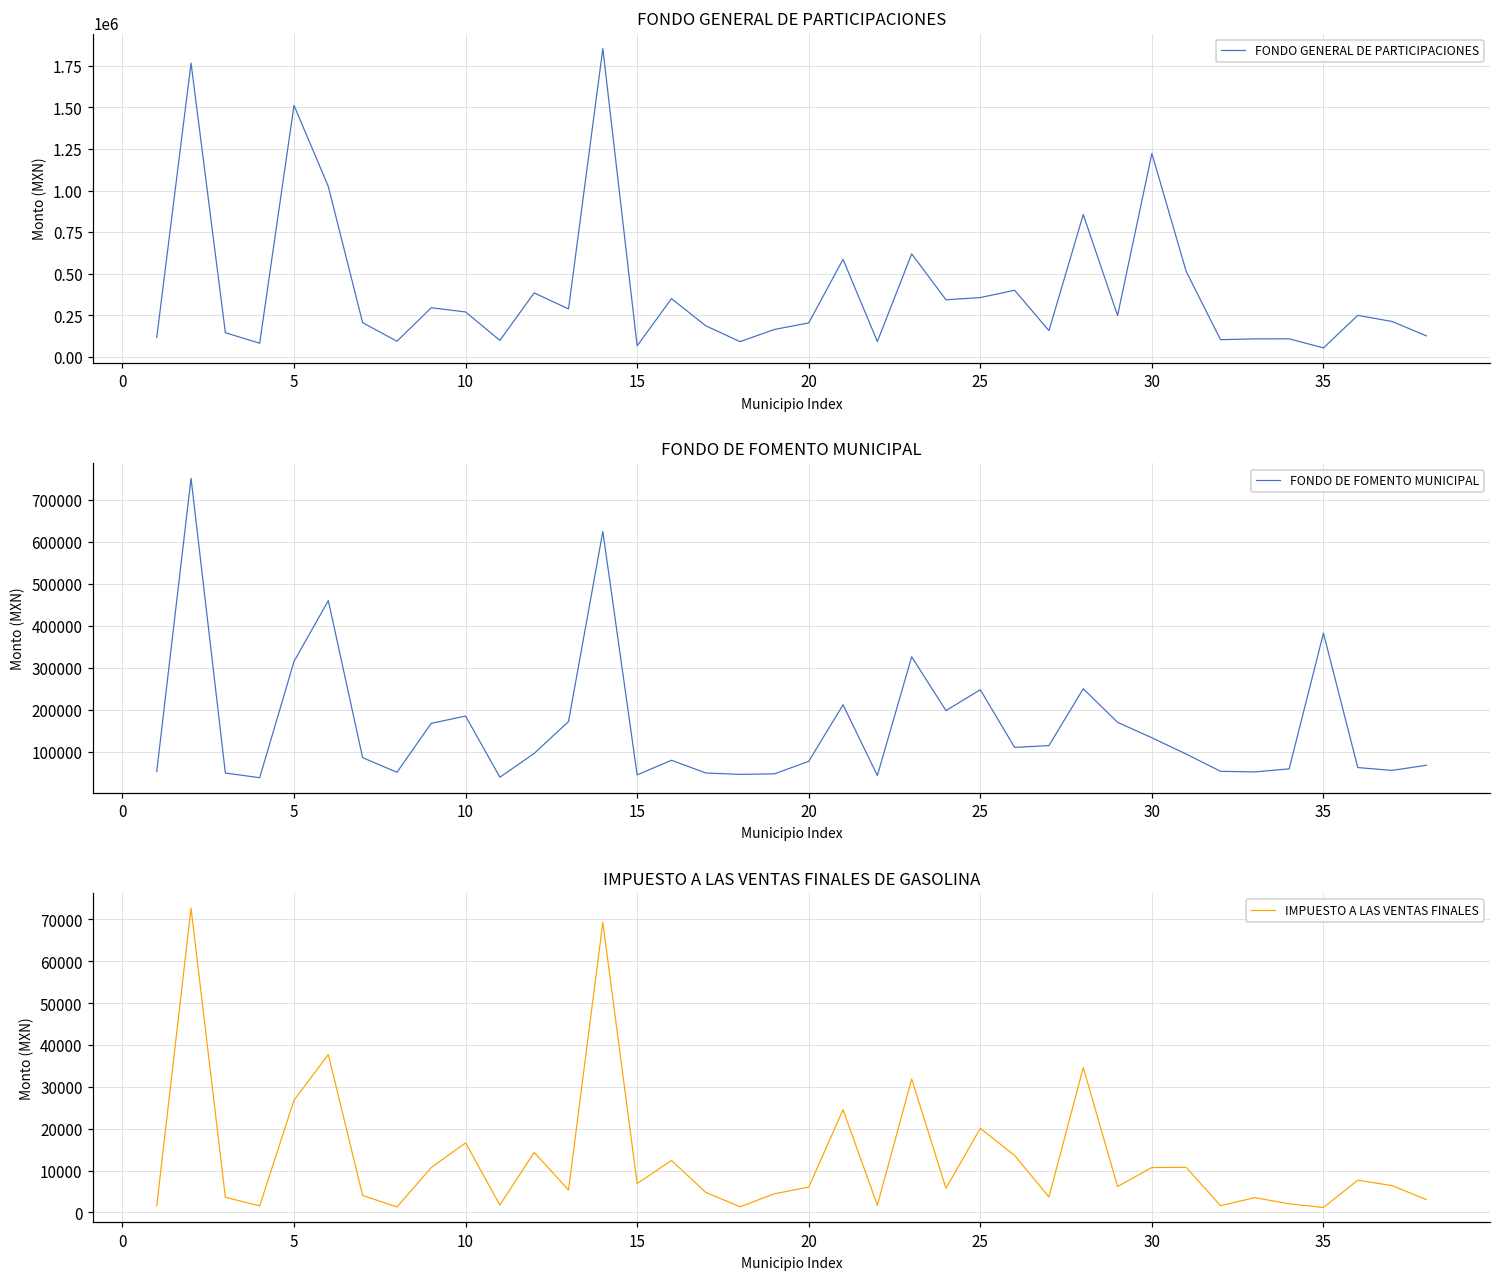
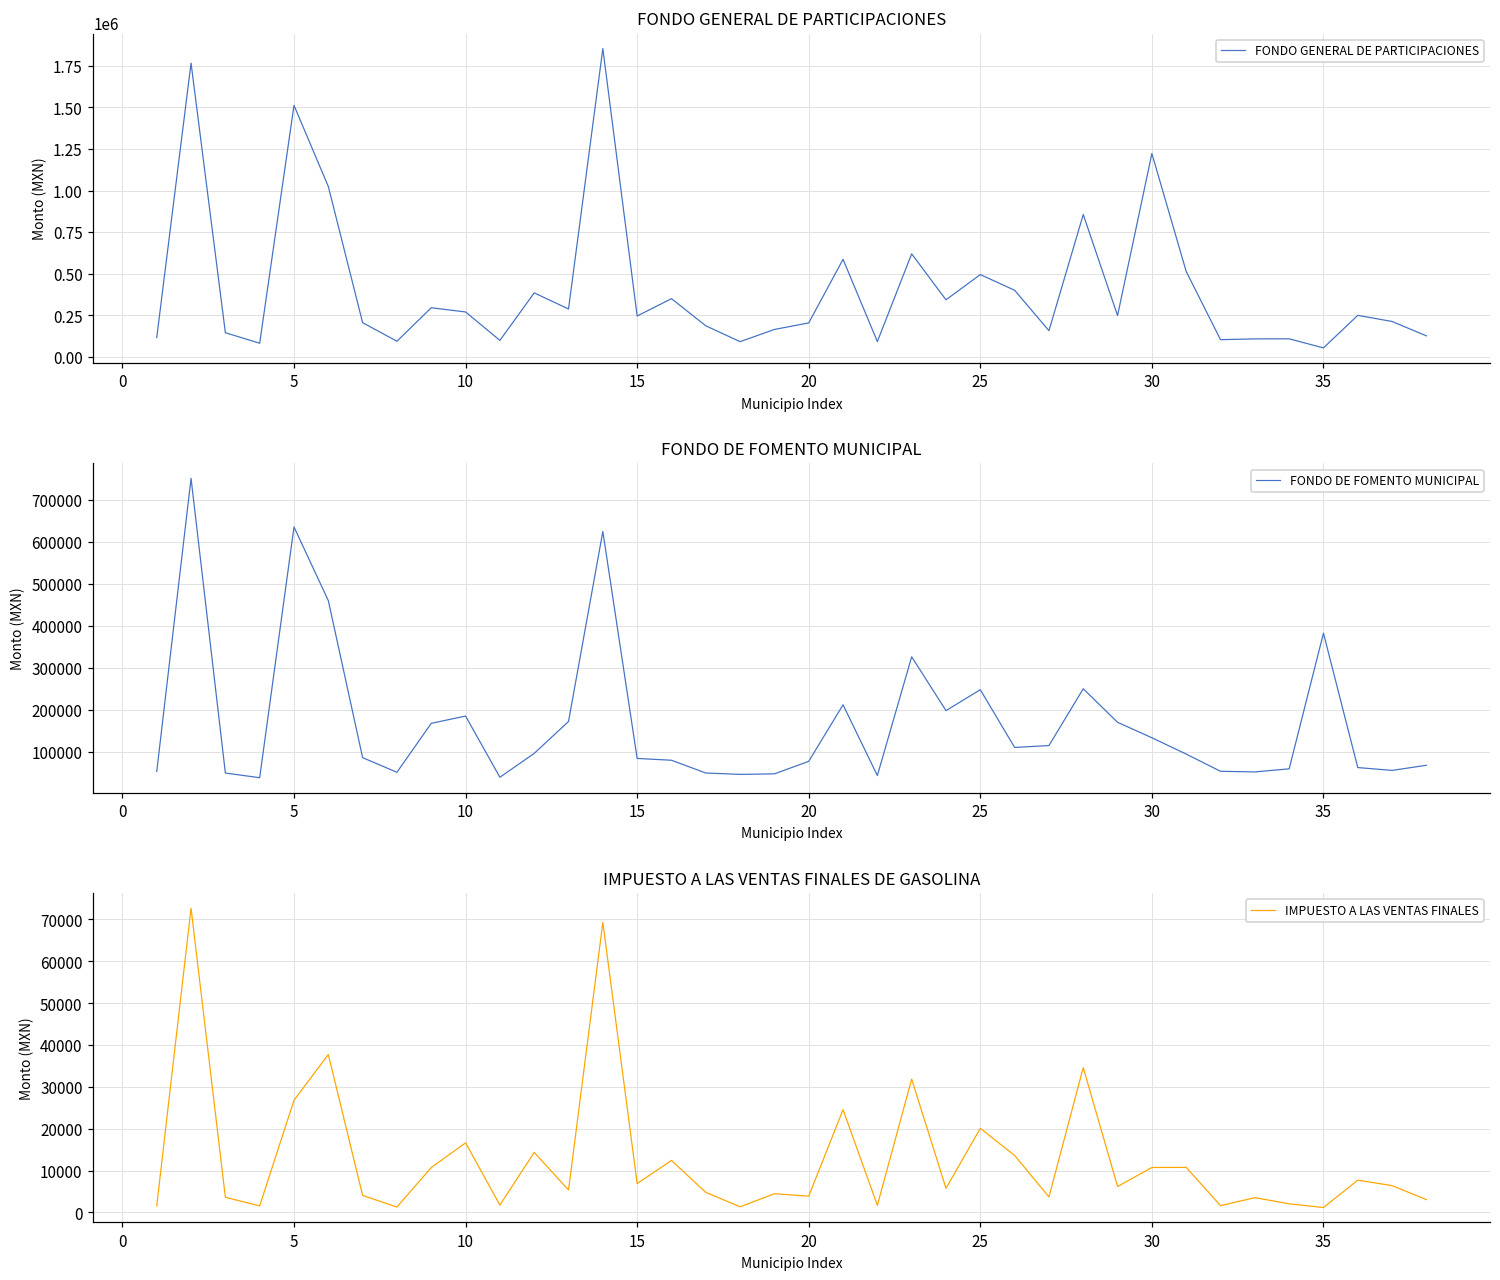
  {
    "FONDO GENERAL DE PARTICIPACIONES": {
      "5": 1510000,
      "10": 270000,
-     "15": 70000,
+     "15": 240000,
      "20": 200000,
-     "25": 360000,
+     "25": 490000,
      "30": 1220000,
      "35": 50000
    },
    "FONDO DE FOMENTO MUNICIPAL": {
-     "5": 310000,
+     "5": 630000,
      "10": 190000,
-     "15": 50000,
+     "15": 80000,
      "20": 80000,
      "25": 250000,
      "30": 130000,
      "35": 380000
    },
    "IMPUESTO A LAS VENTAS FINALES DE GASOLINA": {
      "5": 27000,
      "10": 17000,
      "15": 7000,
-     "20": 6000,
+     "20": 4000,
      "25": 20000,
      "30": 11000,
      "35": 1000
    }
  }
